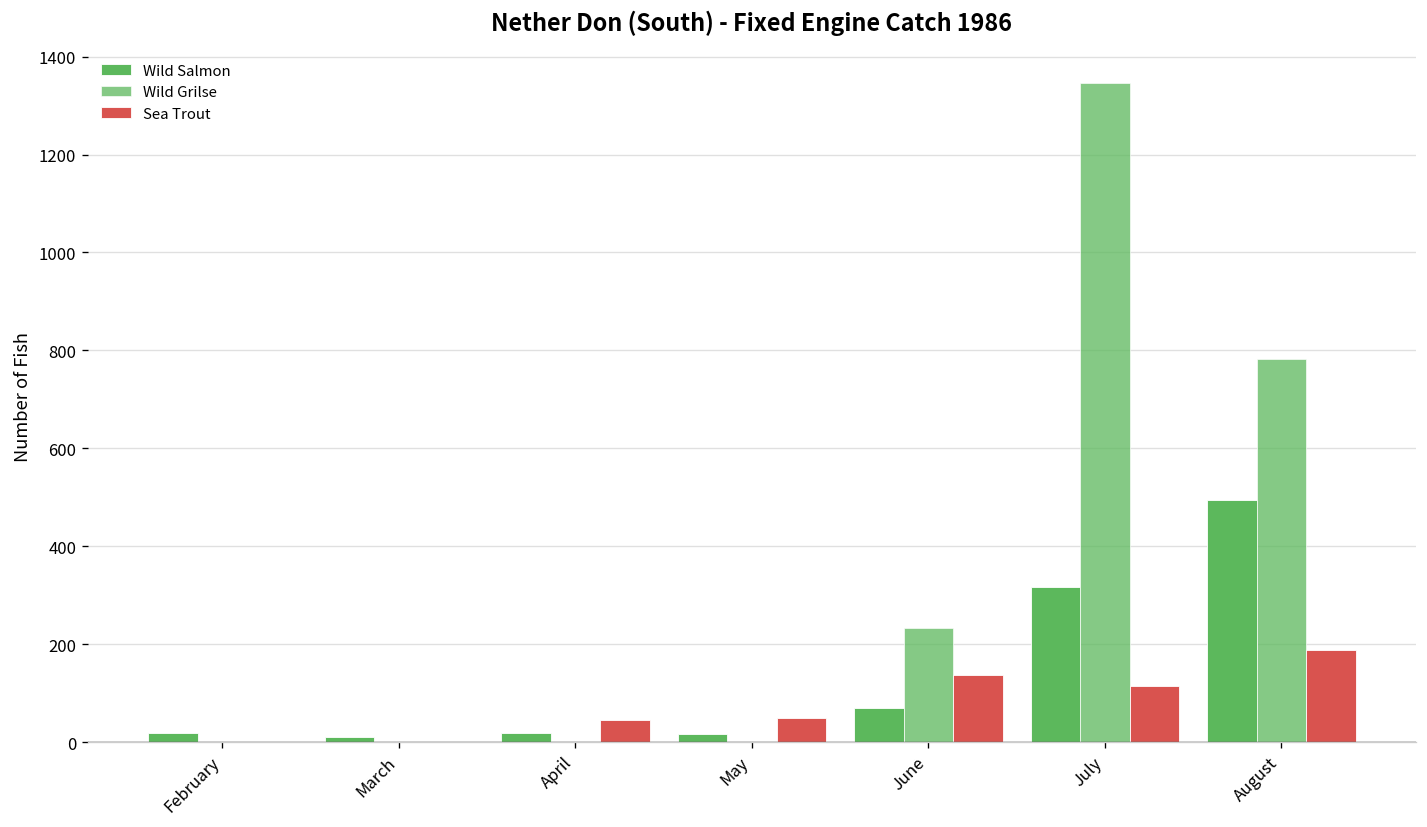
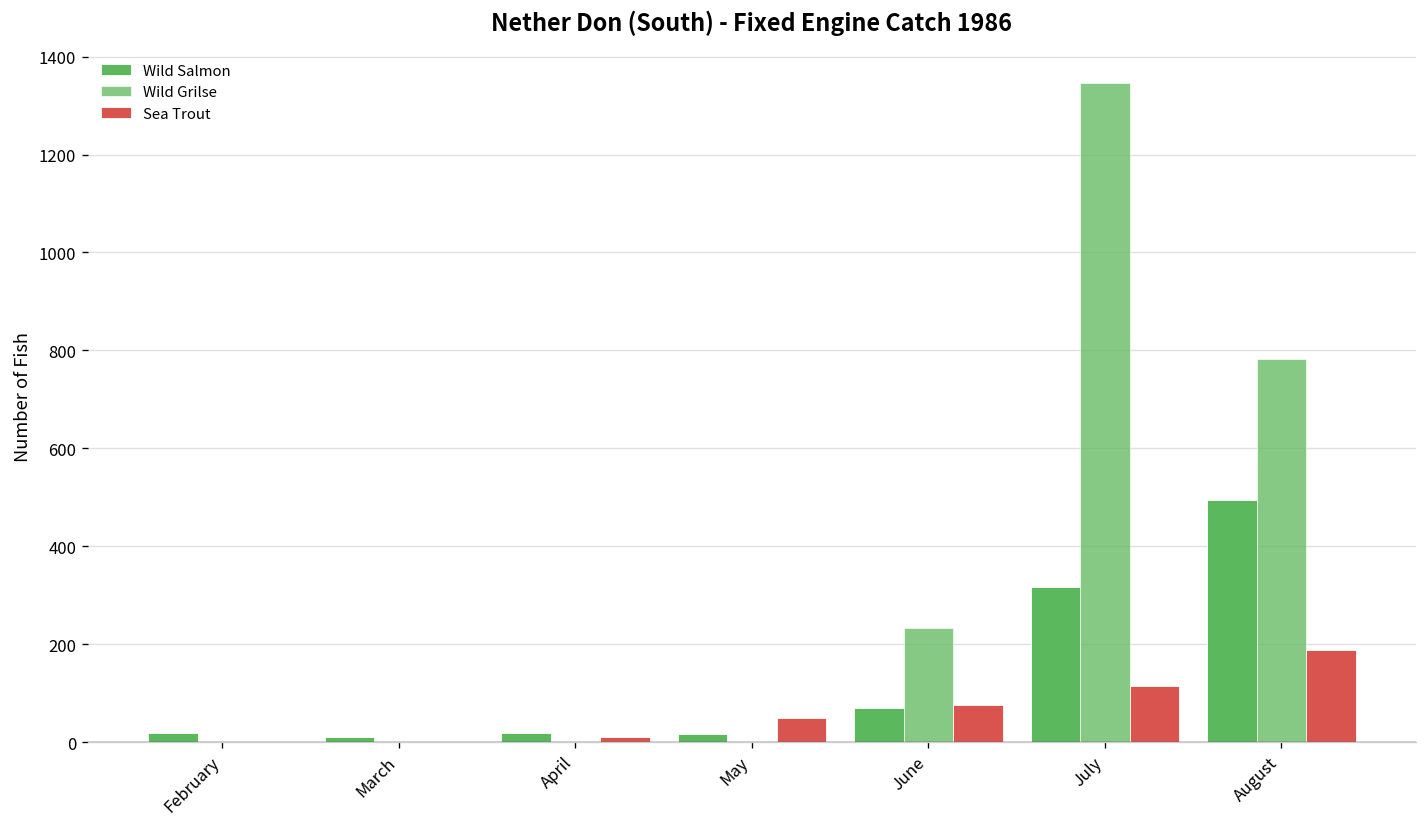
  {
    "Sea Trout": {
      "February": 0,
      "March": 0,
-     "April": 50,
+     "April": 10,
      "May": 50,
-     "June": 140,
+     "June": 80,
      "July": 120,
      "August": 190
    }
  }
